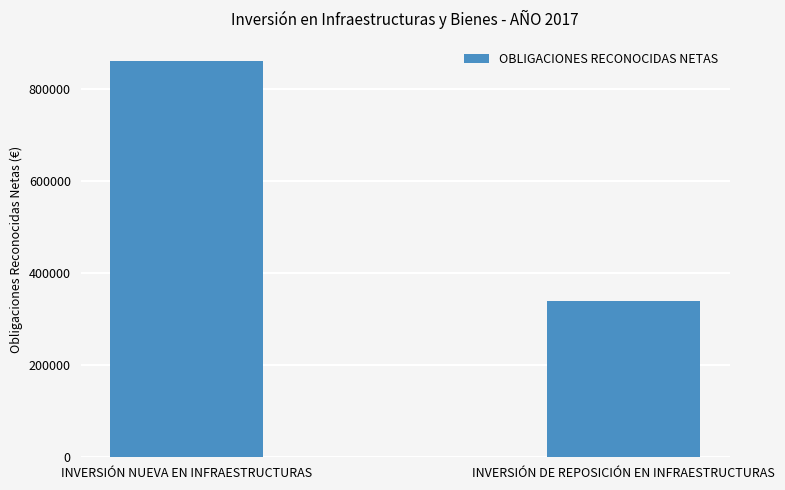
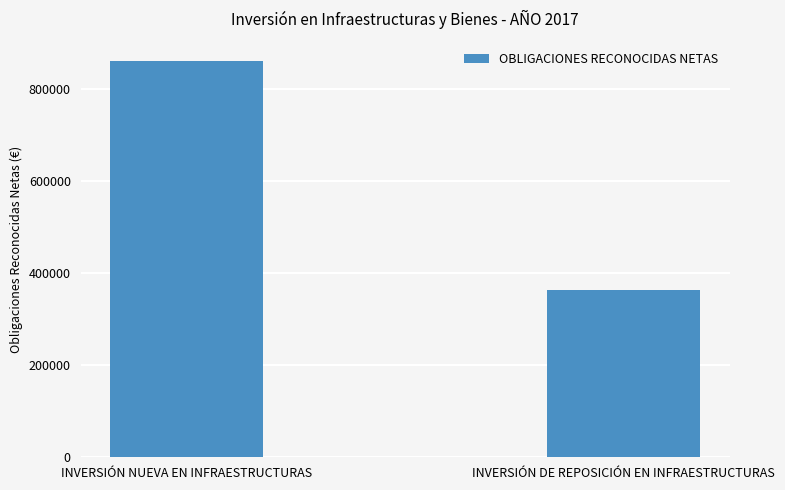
  {
    "INVERSIÓN NUEVA EN INFRAESTRUCTURAS": 860000,
-   "INVERSIÓN DE REPOSICIÓN EN INFRAESTRUCTURAS": 340000
+   "INVERSIÓN DE REPOSICIÓN EN INFRAESTRUCTURAS": 360000
  }
